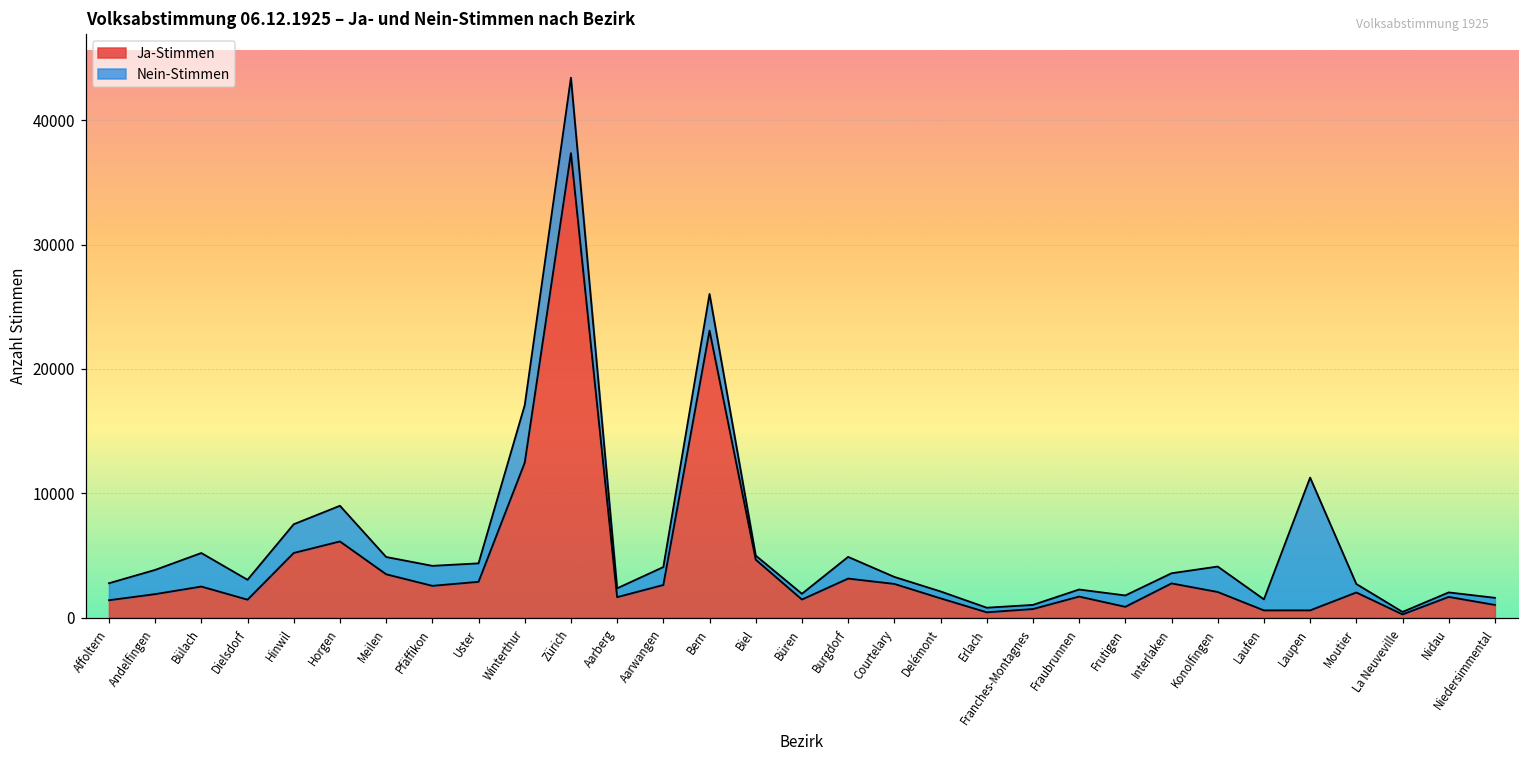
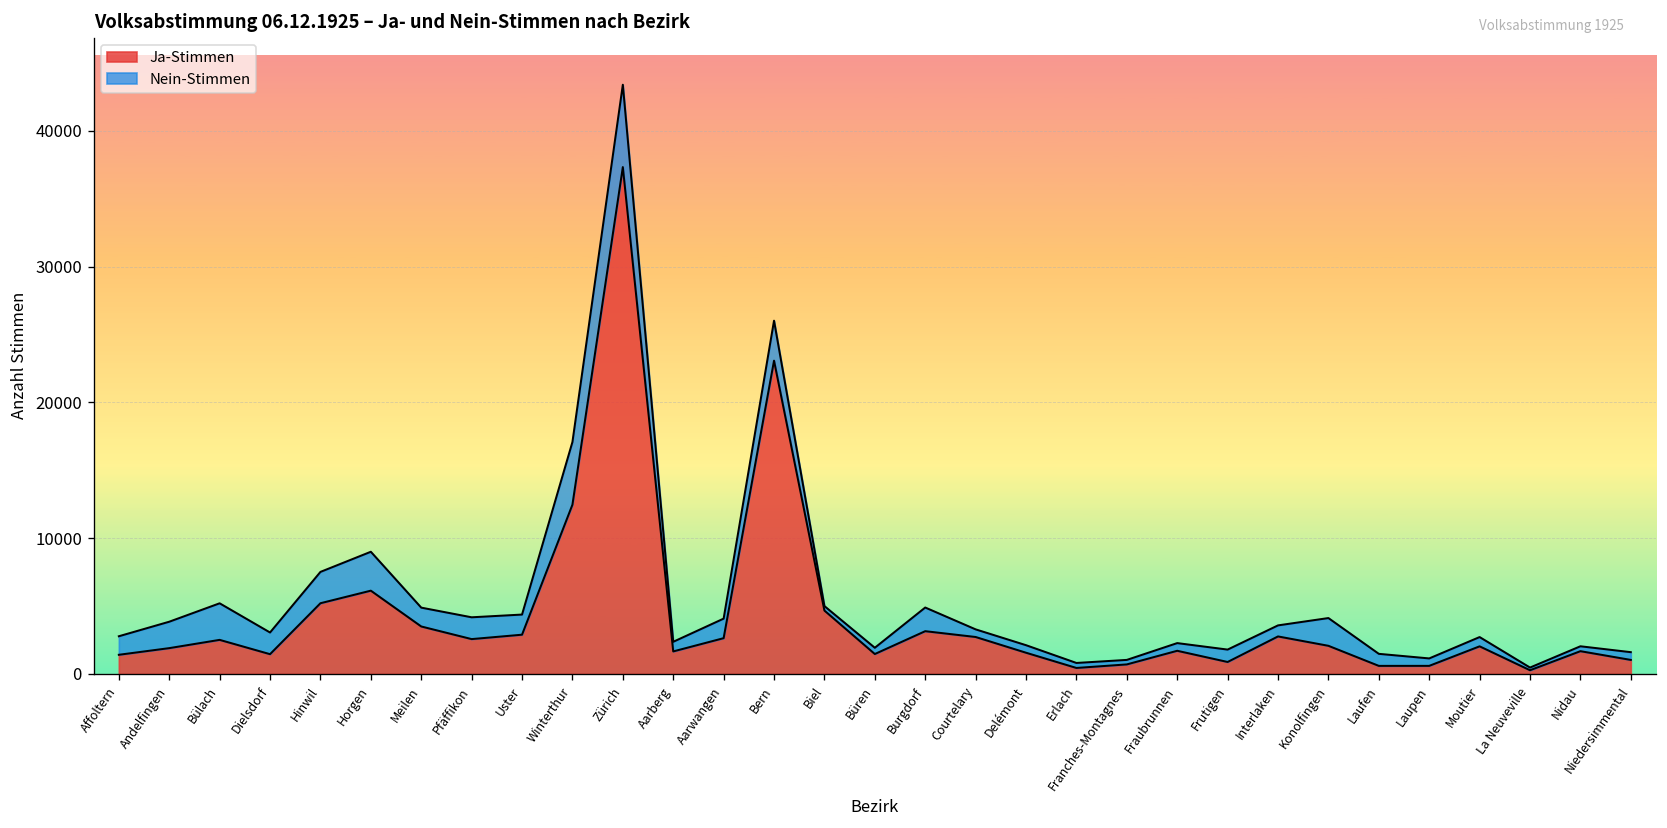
  {
    "Ja-Stimmen": {
      "Affoltern": 1400,
      "Andelfingen": 1900,
      "Bülach": 2500,
      "Dielsdorf": 1500,
      "Hinwil": 5200,
      "Horgen": 6100,
      "Meilen": 3500,
      "Pfäffikon": 2600,
      "Uster": 2900,
      "Winterthur": 12500,
      "Zürich": 37300,
      "Aarberg": 1700,
      "Aarwangen": 2600,
      "Bern": 23100,
      "Biel": 4700,
      "Büren": 1500,
      "Burgdorf": 3200,
      "Courtelary": 2700,
      "Delémont": 1600,
      "Erlach": 400,
      "Franches-Montagnes": 700,
      "Fraubrunnen": 1700,
      "Frutigen": 900,
      "Interlaken": 2800,
      "Konolfingen": 2100,
      "Laufen": 600,
      "Laupen": 600,
      "Moutier": 2000,
      "Nidau": 1700,
      "Niedersimmental": 1000
    },
    "Nein-Stimmen": {
      "Affoltern": 1400,
      "Andelfingen": 1900,
      "Bülach": 2700,
      "Dielsdorf": 1600,
      "Hinwil": 2300,
      "Horgen": 2900,
      "Meilen": 1400,
      "Pfäffikon": 1600,
      "Uster": 1500,
      "Winterthur": 4600,
      "Zürich": 6100,
      "Aarberg": 700,
      "Aarwangen": 1400,
      "Bern": 2900,
      "Biel": 300,
      "Büren": 500,
      "Burgdorf": 1700,
      "Courtelary": 600,
      "Delémont": 600,
      "Erlach": 400,
      "Franches-Montagnes": 300,
      "Fraubrunnen": 600,
      "Frutigen": 900,
      "Interlaken": 800,
      "Konolfingen": 2000,
      "Laufen": 900,
-     "Laupen": 10700,
+     "Laupen": 500,
      "Moutier": 700,
      "Nidau": 400,
      "Niedersimmental": 600
    }
  }
